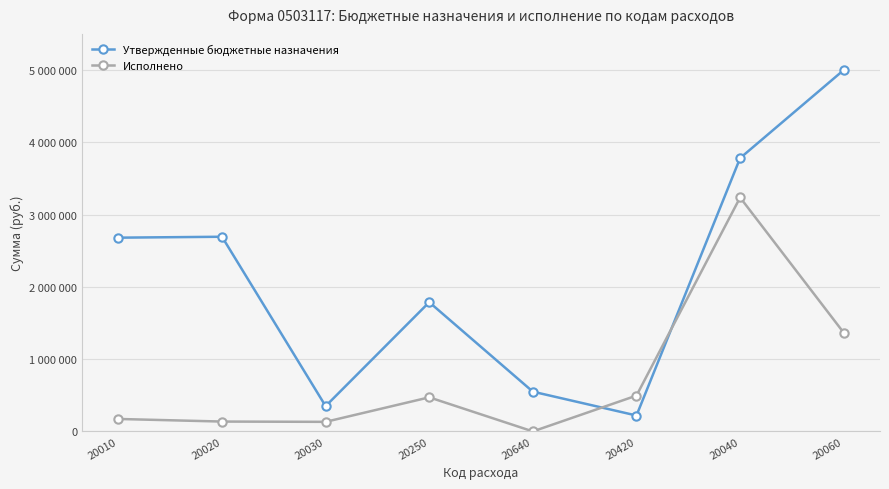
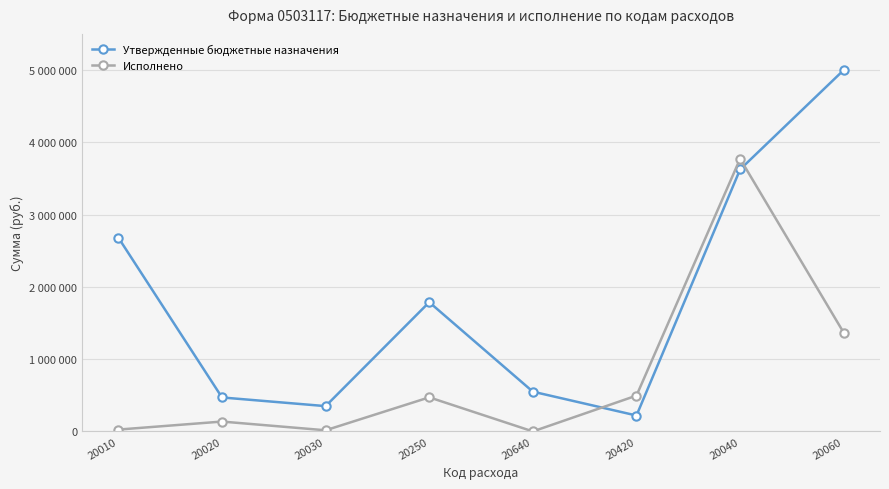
  {
    "Утвержденные бюджетные назначения": {
      "20010": 2700000,
-     "20020": 2700000,
+     "20020": 500000,
      "20030": 400000,
      "20250": 1800000,
      "20640": 600000,
      "20420": 200000,
-     "20040": 3800000,
+     "20040": 3600000,
      "20060": 5000000
    },
    "Исполнено": {
-     "20010": 200000,
+     "20010": 0,
      "20020": 100000,
-     "20030": 100000,
+     "20030": 0,
      "20250": 500000,
      "20640": 0,
      "20420": 500000,
-     "20040": 3200000,
+     "20040": 3800000,
      "20060": 1400000
    }
  }
